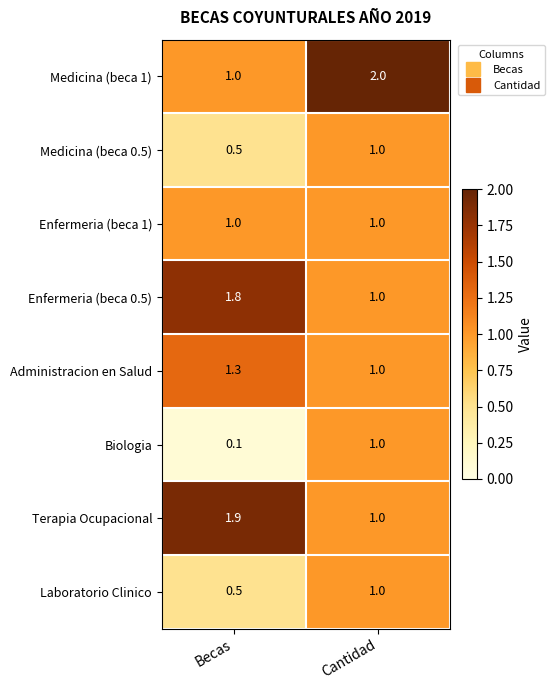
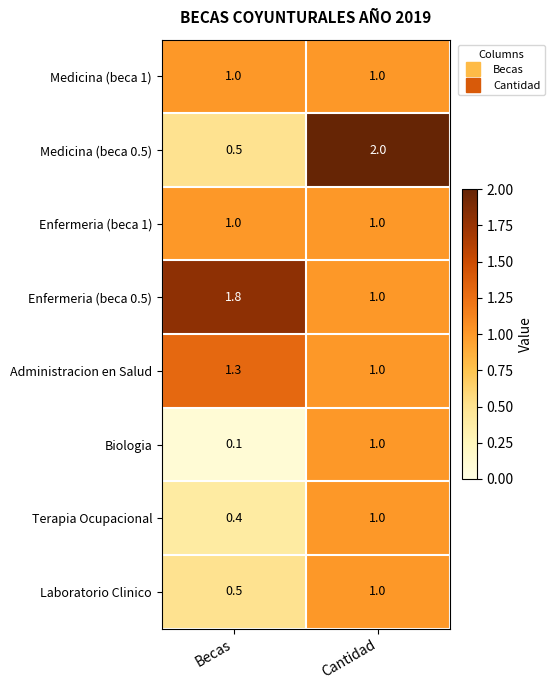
  {
    "Medicina (beca 1)": {
      "Becas": 1.0,
-     "Cantidad": 2.0
+     "Cantidad": 1.0
    },
    "Medicina (beca 0.5)": {
      "Becas": 0.5,
-     "Cantidad": 1.0
+     "Cantidad": 2.0
    },
    "Enfermeria (beca 1)": {
      "Becas": 1.0,
      "Cantidad": 1.0
    },
    "Enfermeria (beca 0.5)": {
      "Becas": 1.8,
      "Cantidad": 1.0
    },
    "Administracion en Salud": {
      "Becas": 1.3,
      "Cantidad": 1.0
    },
    "Biologia": {
      "Becas": 0.1,
      "Cantidad": 1.0
    },
    "Terapia Ocupacional": {
-     "Becas": 1.9,
+     "Becas": 0.4,
      "Cantidad": 1.0
    },
    "Laboratorio Clinico": {
      "Becas": 0.5,
      "Cantidad": 1.0
    }
  }
